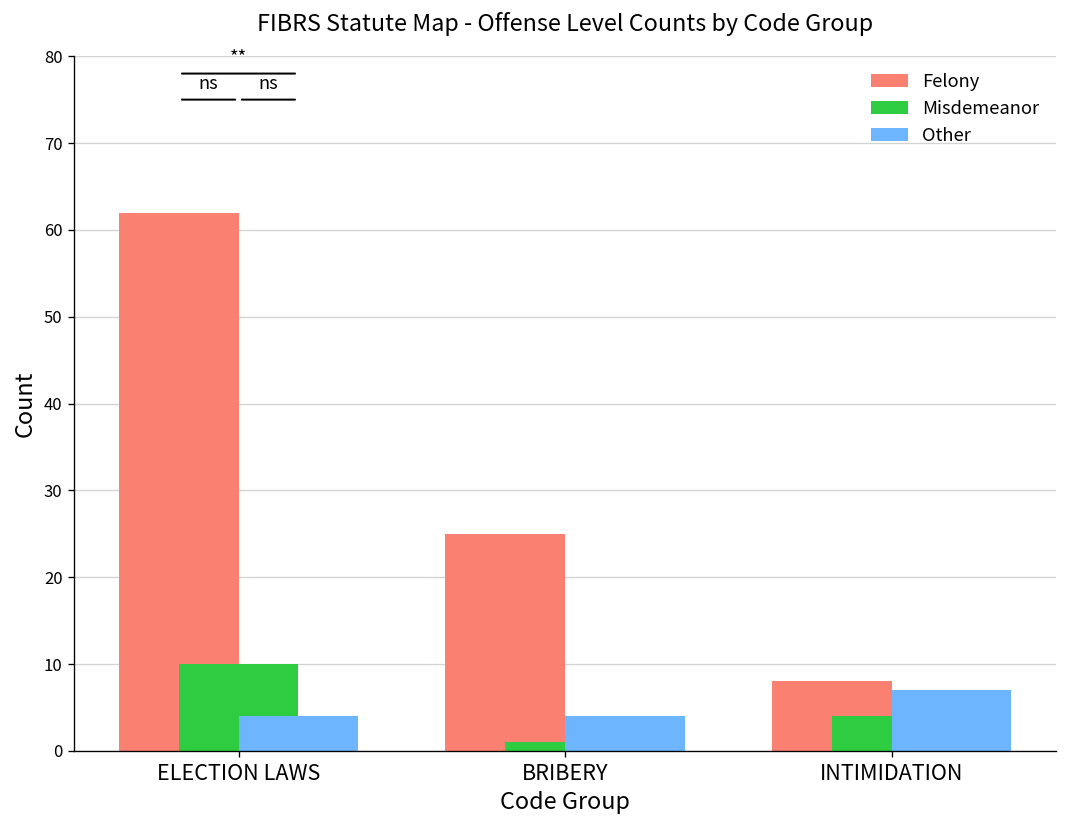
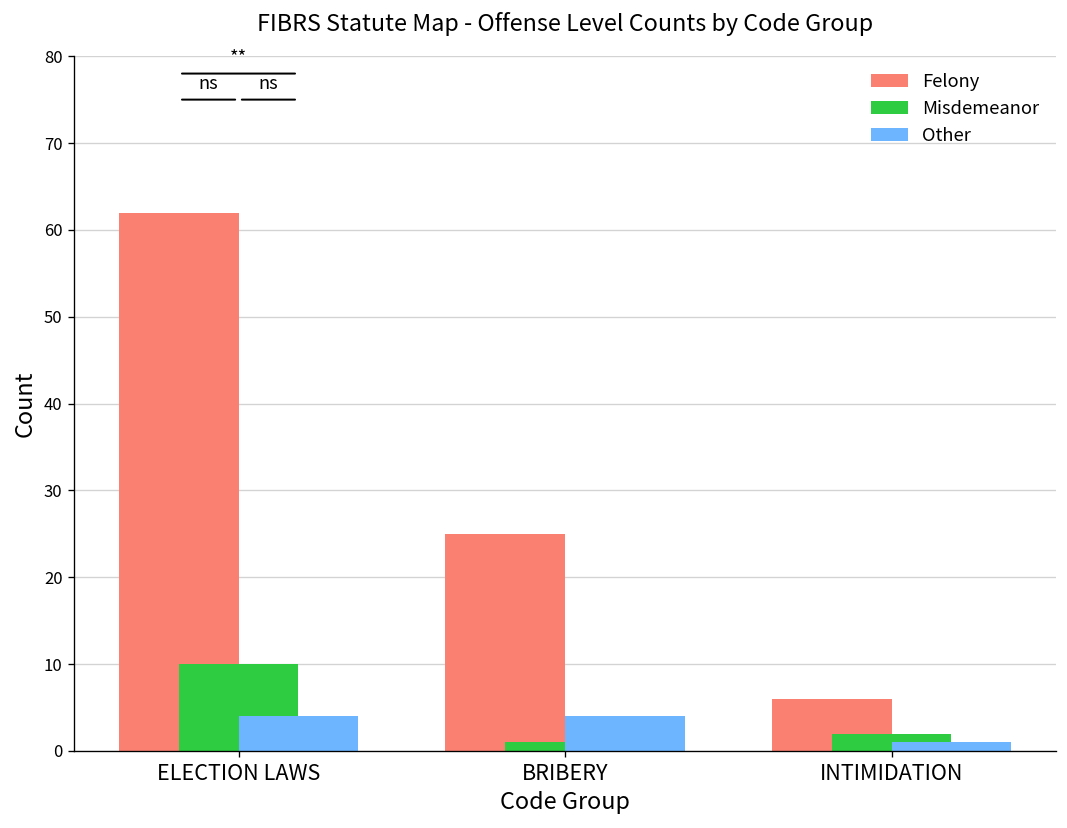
  {
    "Felony": {
      "ELECTION LAWS": 62,
      "BRIBERY": 25,
-     "INTIMIDATION": 8
+     "INTIMIDATION": 6
    },
    "Misdemeanor": {
      "ELECTION LAWS": 10,
      "BRIBERY": 1,
-     "INTIMIDATION": 4
+     "INTIMIDATION": 2
    },
    "Other": {
      "ELECTION LAWS": 4,
      "BRIBERY": 4,
-     "INTIMIDATION": 7
+     "INTIMIDATION": 1
    }
  }
